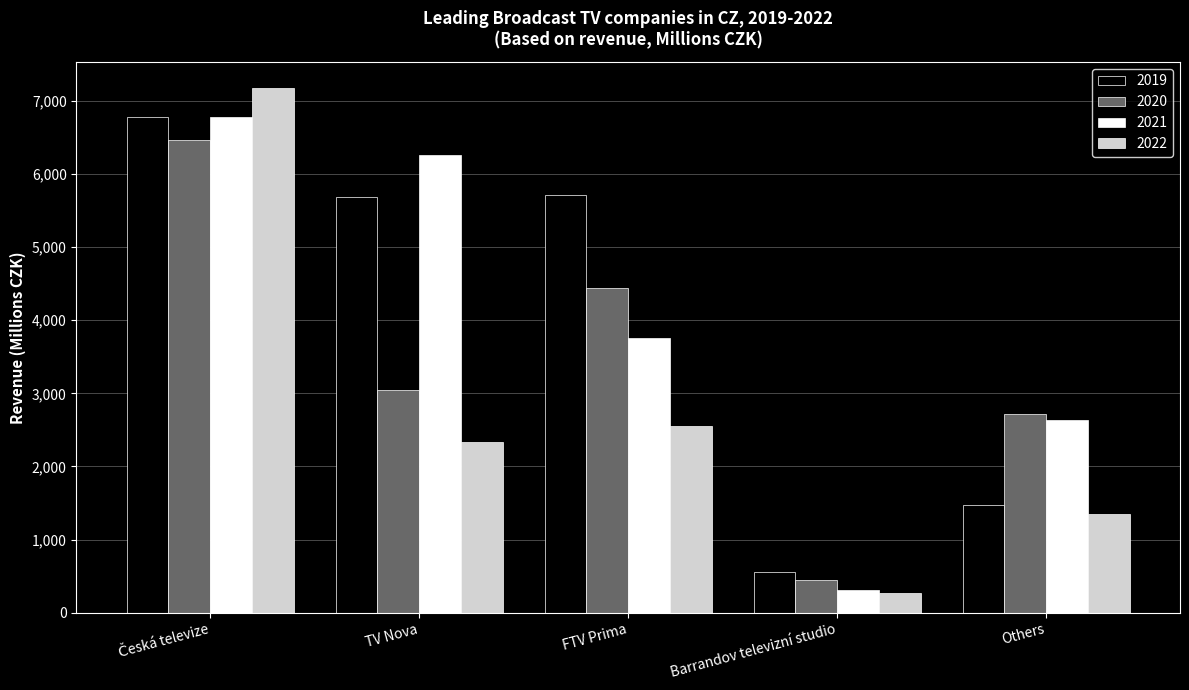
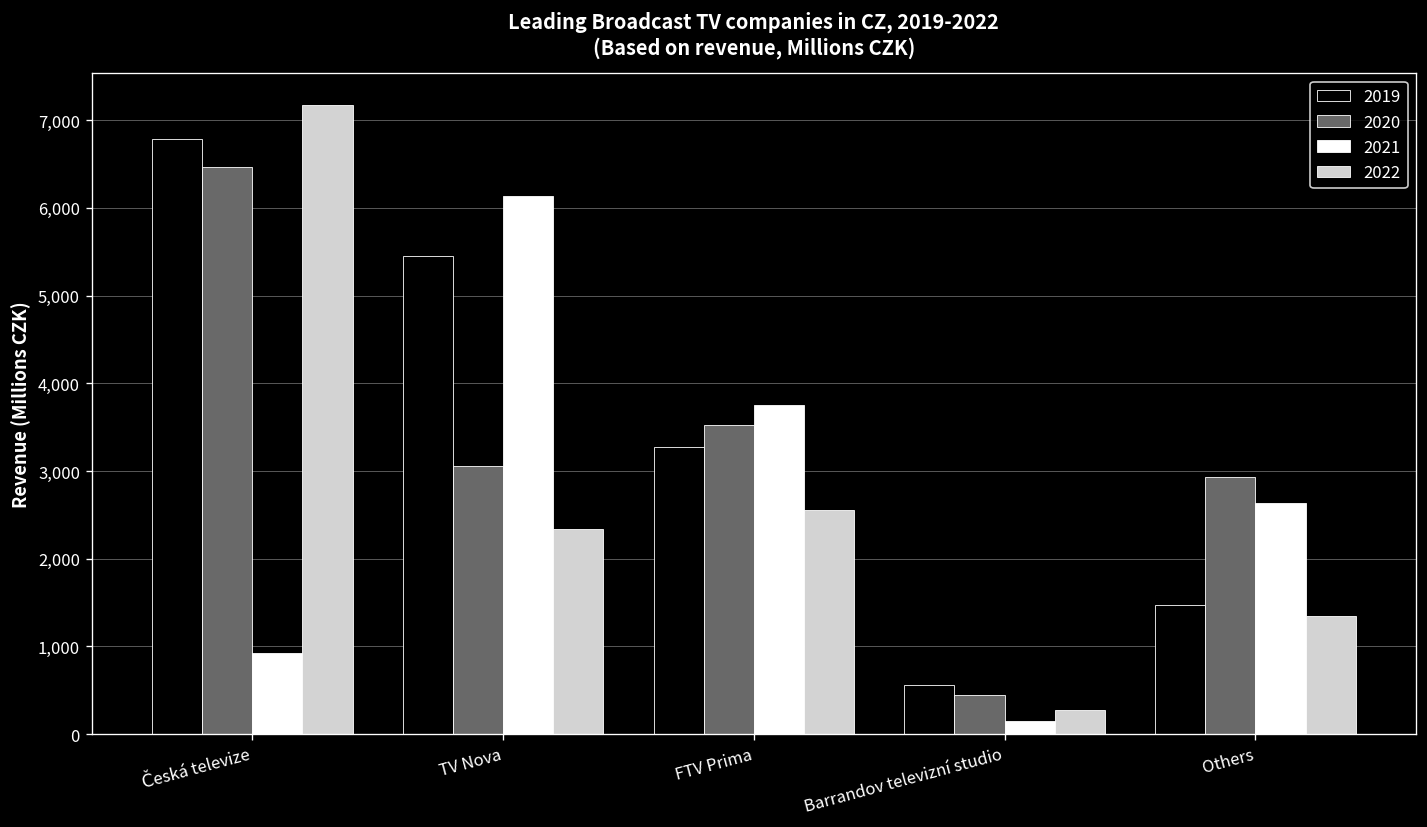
  {
    "2019": {
      "Česká televize": "6,800",
-     "TV Nova": "5,700",
-     "FTV Prima": "5,700",
+     "TV Nova": "5,500",
+     "FTV Prima": "3,300",
      "Barrandov televizní studio": "600",
      "Others": "1,500"
    },
    "2020": {
      "Česká televize": "6,500",
      "TV Nova": "3,100",
-     "FTV Prima": "4,400",
+     "FTV Prima": "3,500",
      "Barrandov televizní studio": "400",
-     "Others": "2,700"
+     "Others": "2,900"
    },
    "2021": {
-     "Česká televize": "6,800",
-     "TV Nova": "6,300",
+     "Česká televize": "900",
+     "TV Nova": "6,100",
      "FTV Prima": "3,800",
-     "Barrandov televizní studio": "300",
+     "Barrandov televizní studio": "100",
      "Others": "2,600"
    },
    "2022": {
      "Česká televize": "7,200",
      "TV Nova": "2,300",
      "FTV Prima": "2,600",
      "Barrandov televizní studio": "300",
      "Others": "1,300"
    }
  }
